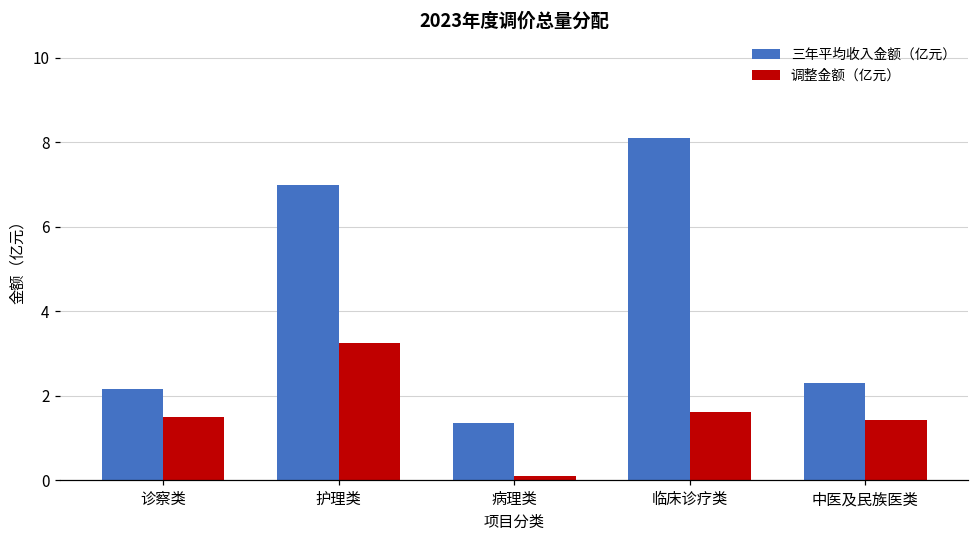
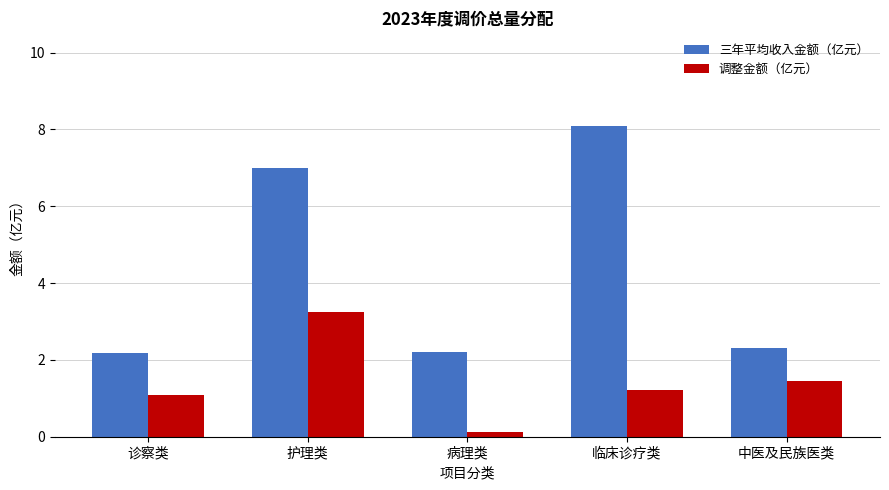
  {
    "三年平均收入金额（亿元）": {
      "诊察类": 2.2,
      "护理类": 7.0,
-     "病理类": 1.4,
+     "病理类": 2.2,
      "临床诊疗类": 8.1,
      "中医及民族医类": 2.3
    },
    "调整金额（亿元）": {
-     "诊察类": 1.5,
+     "诊察类": 1.1,
      "护理类": 3.3,
      "病理类": 0.1,
-     "临床诊疗类": 1.6,
+     "临床诊疗类": 1.2,
      "中医及民族医类": 1.4
    }
  }
